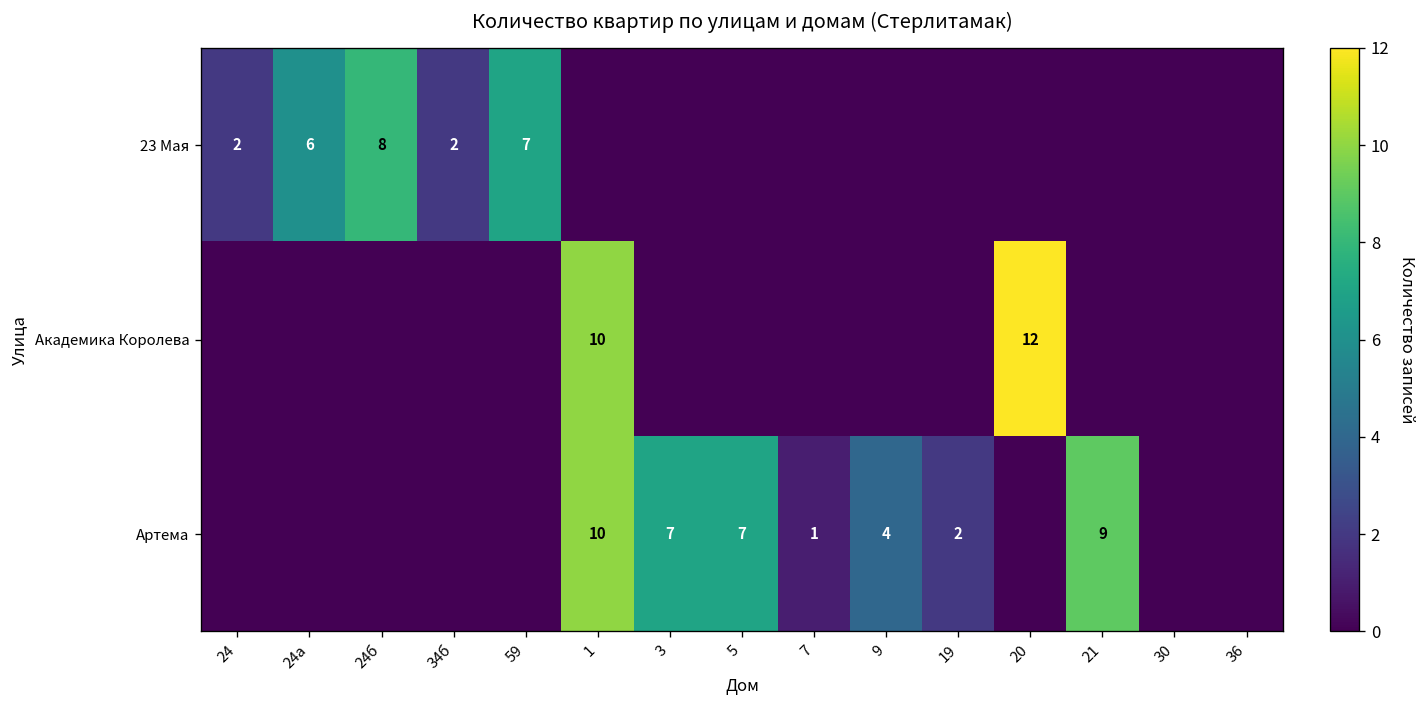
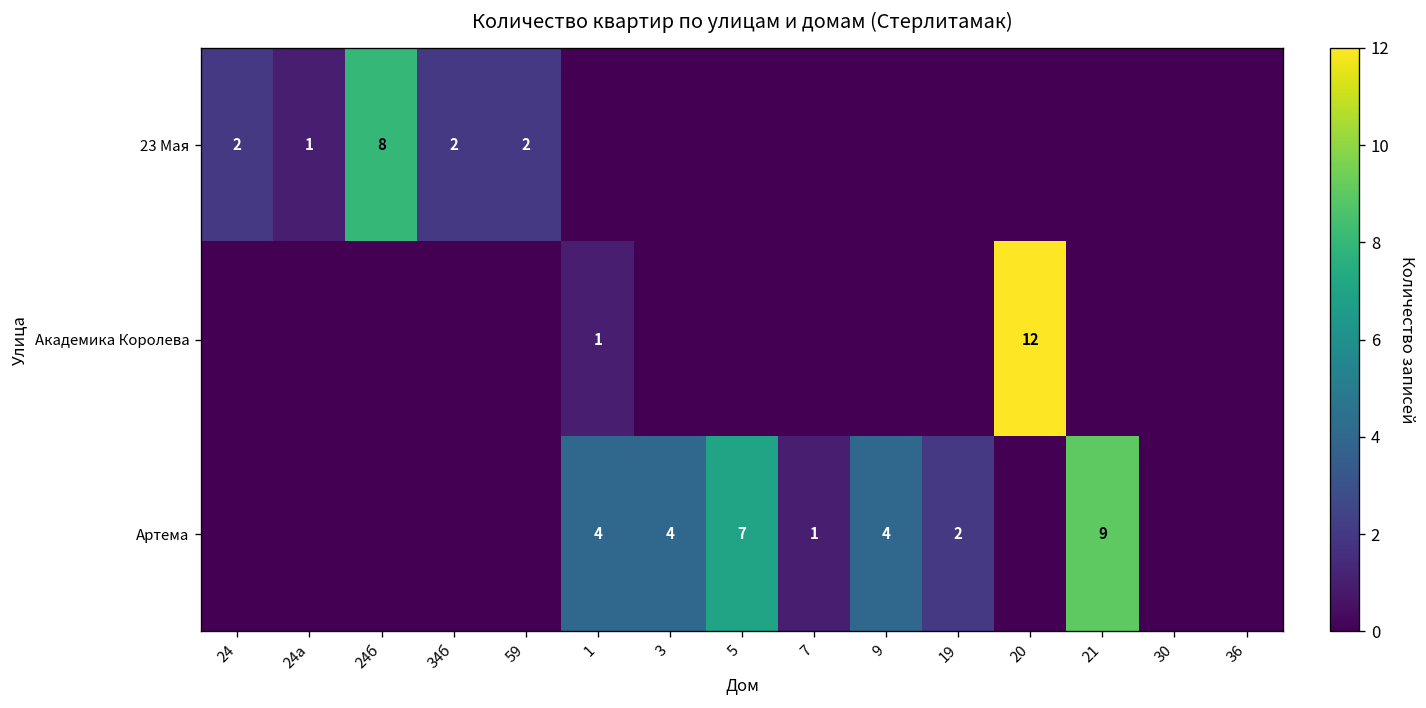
  {
    "23 Мая": {
      "24": 2,
-     "24а": 6,
+     "24а": 1,
      "24б": 8,
      "34б": 2,
-     "59": 7
+     "59": 2
    },
    "Академика Королева": {
-     "1": 10,
+     "1": 1,
      "20": 12
    },
    "Артема": {
-     "1": 10,
-     "3": 7,
+     "1": 4,
+     "3": 4,
      "5": 7,
      "7": 1,
      "9": 4,
      "19": 2,
      "21": 9
    }
  }
